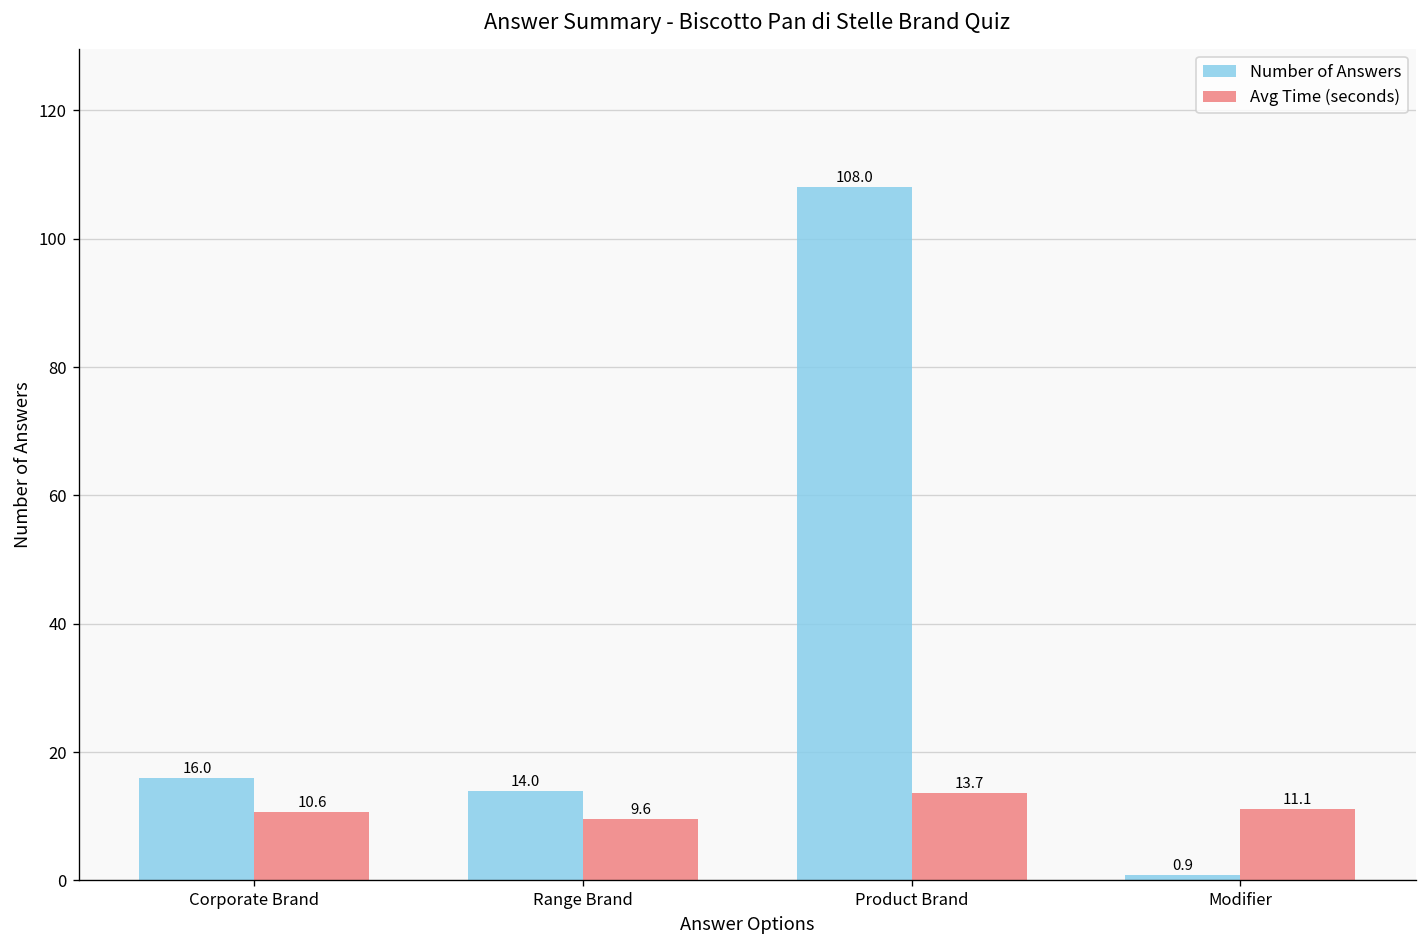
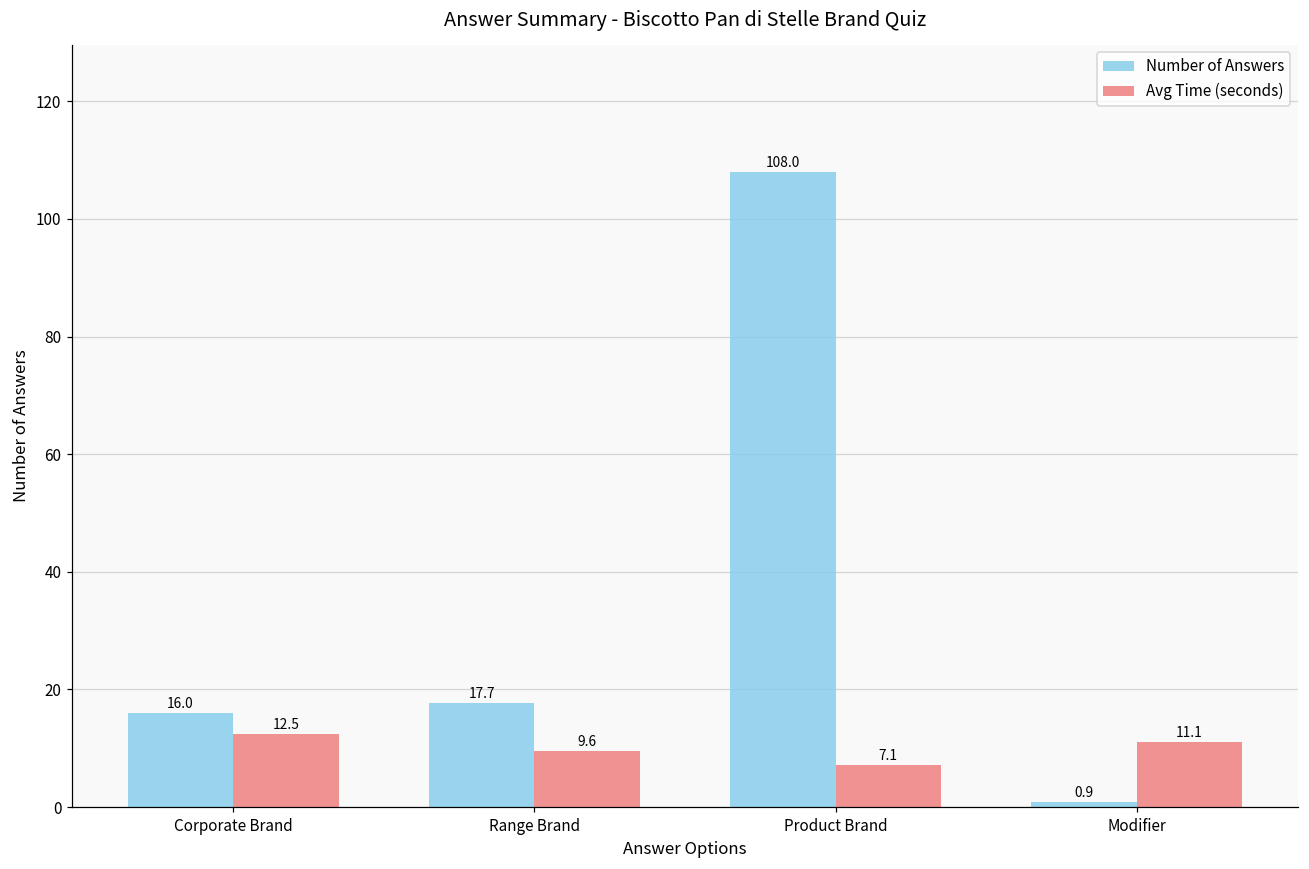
  {
    "Number of Answers": {
      "Corporate Brand": 16.0,
-     "Range Brand": 14.0,
+     "Range Brand": 17.7,
      "Product Brand": 108.0,
      "Modifier": 0.9
    },
    "Avg Time (seconds)": {
-     "Corporate Brand": 10.6,
+     "Corporate Brand": 12.5,
      "Range Brand": 9.6,
-     "Product Brand": 13.7,
+     "Product Brand": 7.1,
      "Modifier": 11.1
    }
  }
